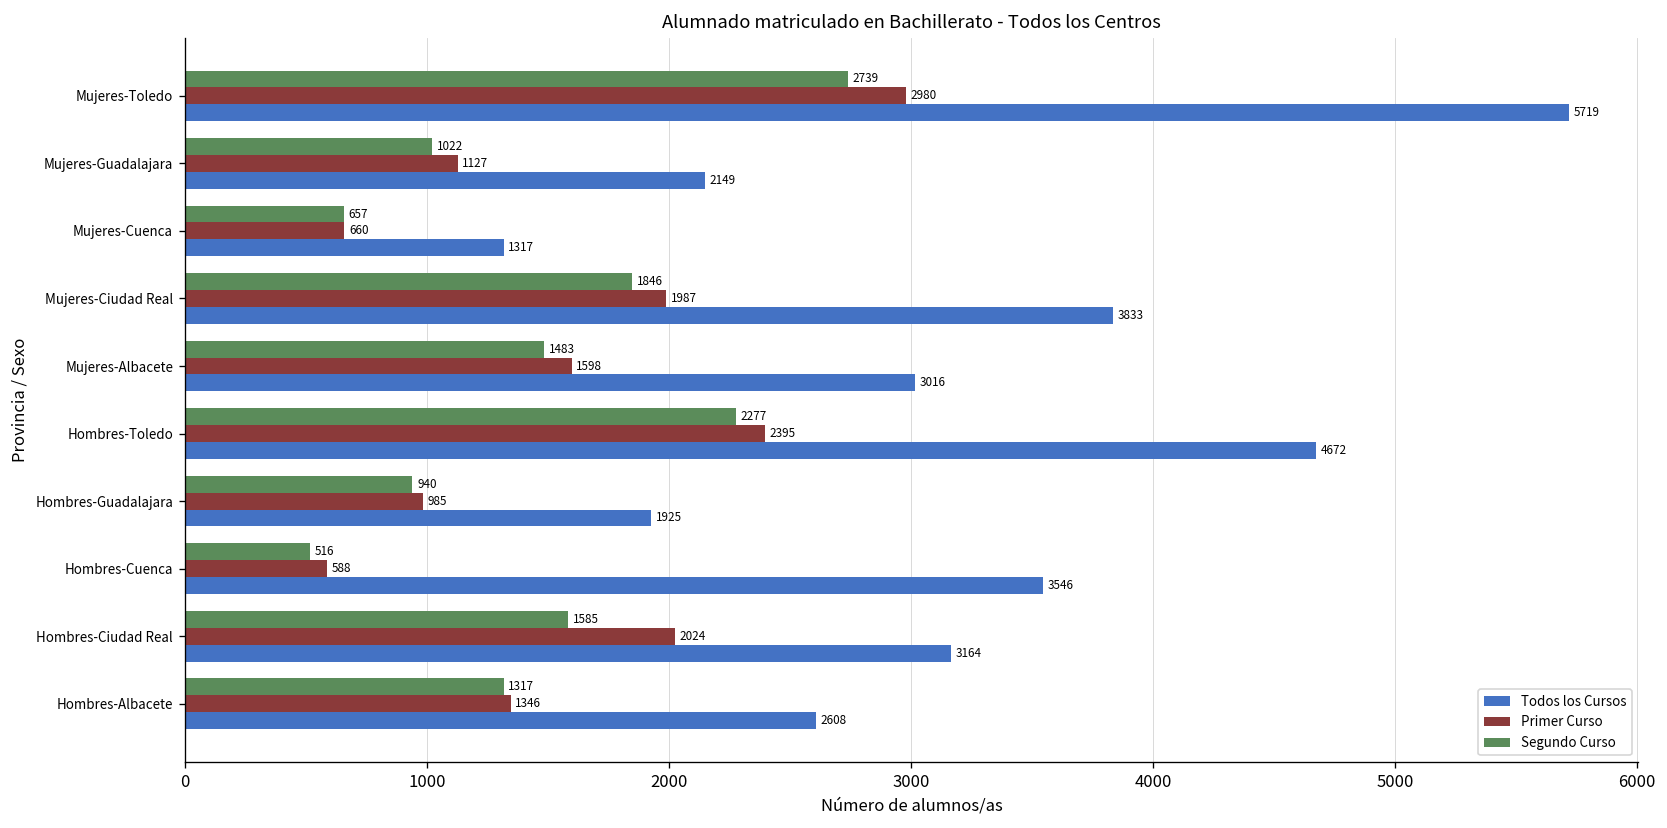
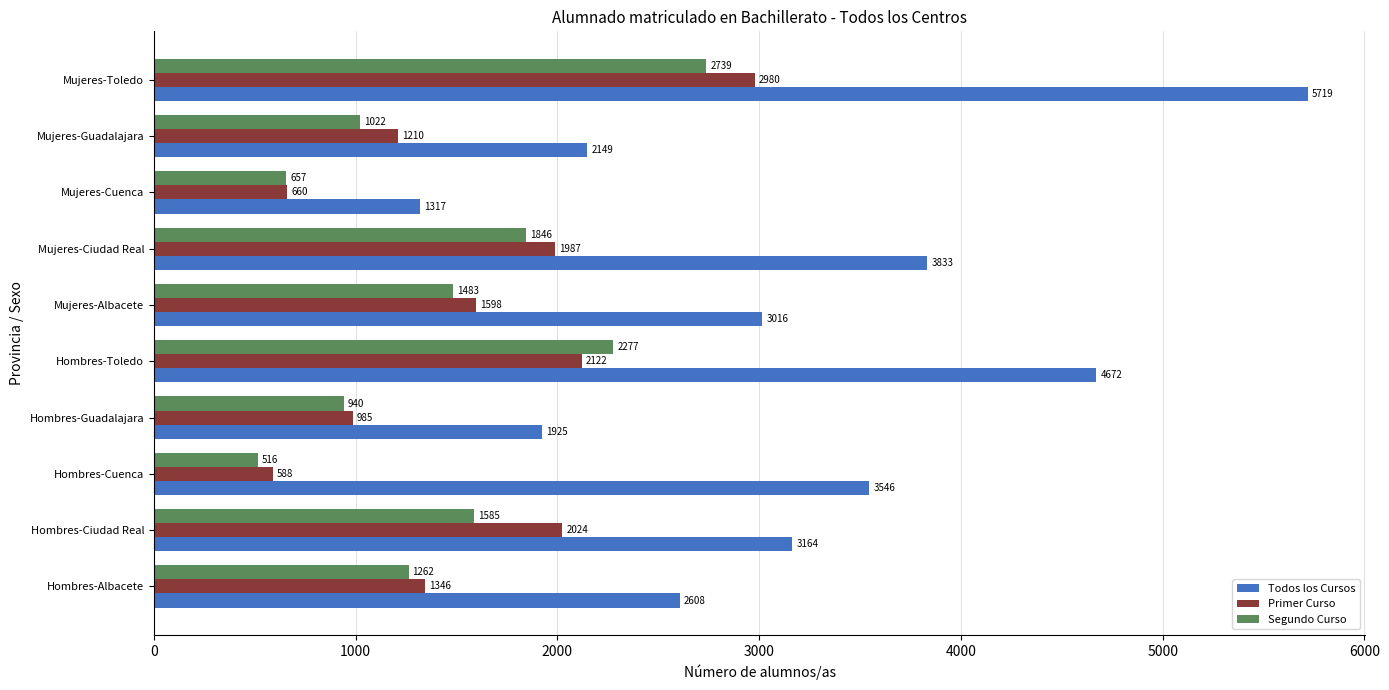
  {
    "Todos los Cursos": {
      "Mujeres-Toledo": 5719,
      "Mujeres-Guadalajara": 2149,
      "Mujeres-Cuenca": 1317,
      "Mujeres-Ciudad Real": 3833,
      "Mujeres-Albacete": 3016,
      "Hombres-Toledo": 4672,
      "Hombres-Guadalajara": 1925,
      "Hombres-Cuenca": 3546,
      "Hombres-Ciudad Real": 3164,
      "Hombres-Albacete": 2608
    },
    "Primer Curso": {
      "Mujeres-Toledo": 2980,
-     "Mujeres-Guadalajara": 1127,
+     "Mujeres-Guadalajara": 1210,
      "Mujeres-Cuenca": 660,
      "Mujeres-Ciudad Real": 1987,
      "Mujeres-Albacete": 1598,
-     "Hombres-Toledo": 2395,
+     "Hombres-Toledo": 2122,
      "Hombres-Guadalajara": 985,
      "Hombres-Cuenca": 588,
      "Hombres-Ciudad Real": 2024,
      "Hombres-Albacete": 1346
    },
    "Segundo Curso": {
      "Mujeres-Toledo": 2739,
      "Mujeres-Guadalajara": 1022,
      "Mujeres-Cuenca": 657,
      "Mujeres-Ciudad Real": 1846,
      "Mujeres-Albacete": 1483,
      "Hombres-Toledo": 2277,
      "Hombres-Guadalajara": 940,
      "Hombres-Cuenca": 516,
      "Hombres-Ciudad Real": 1585,
-     "Hombres-Albacete": 1317
+     "Hombres-Albacete": 1262
    }
  }
